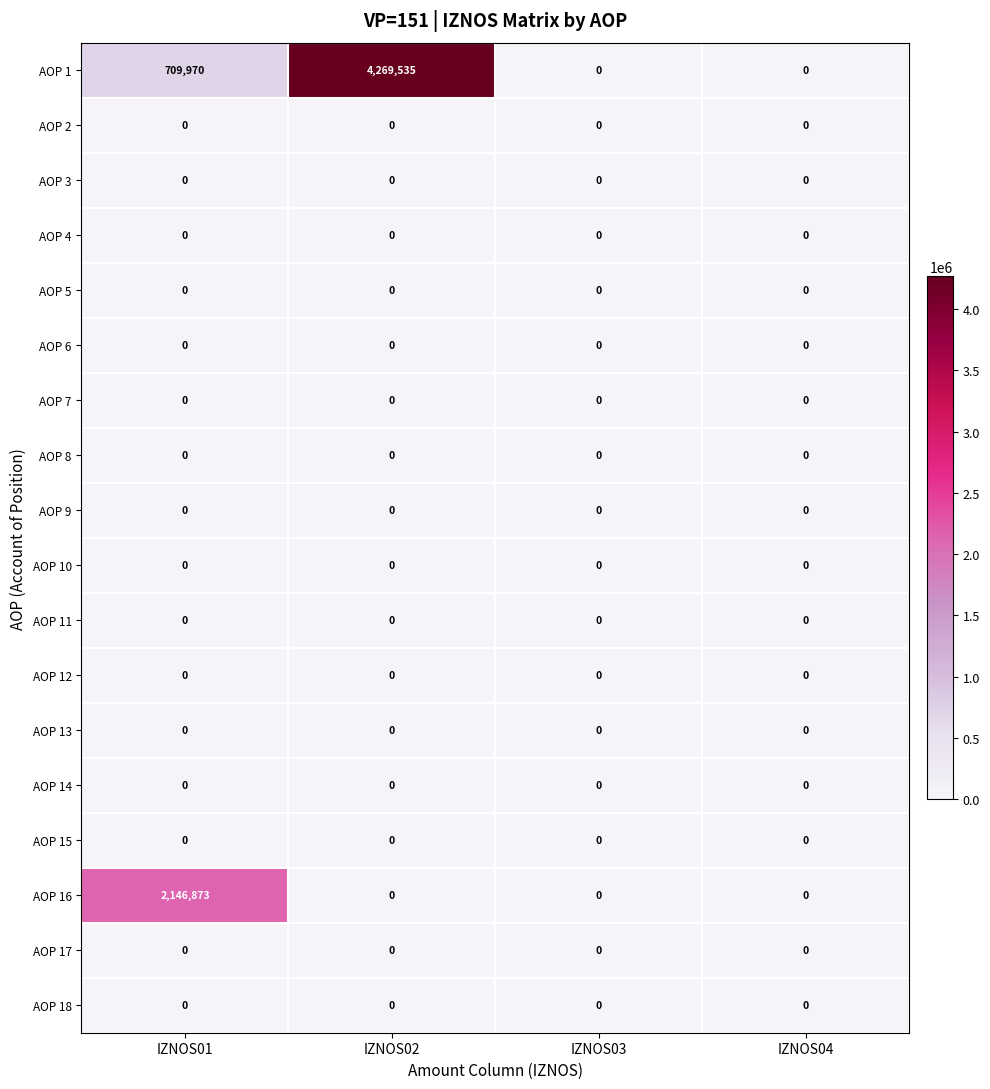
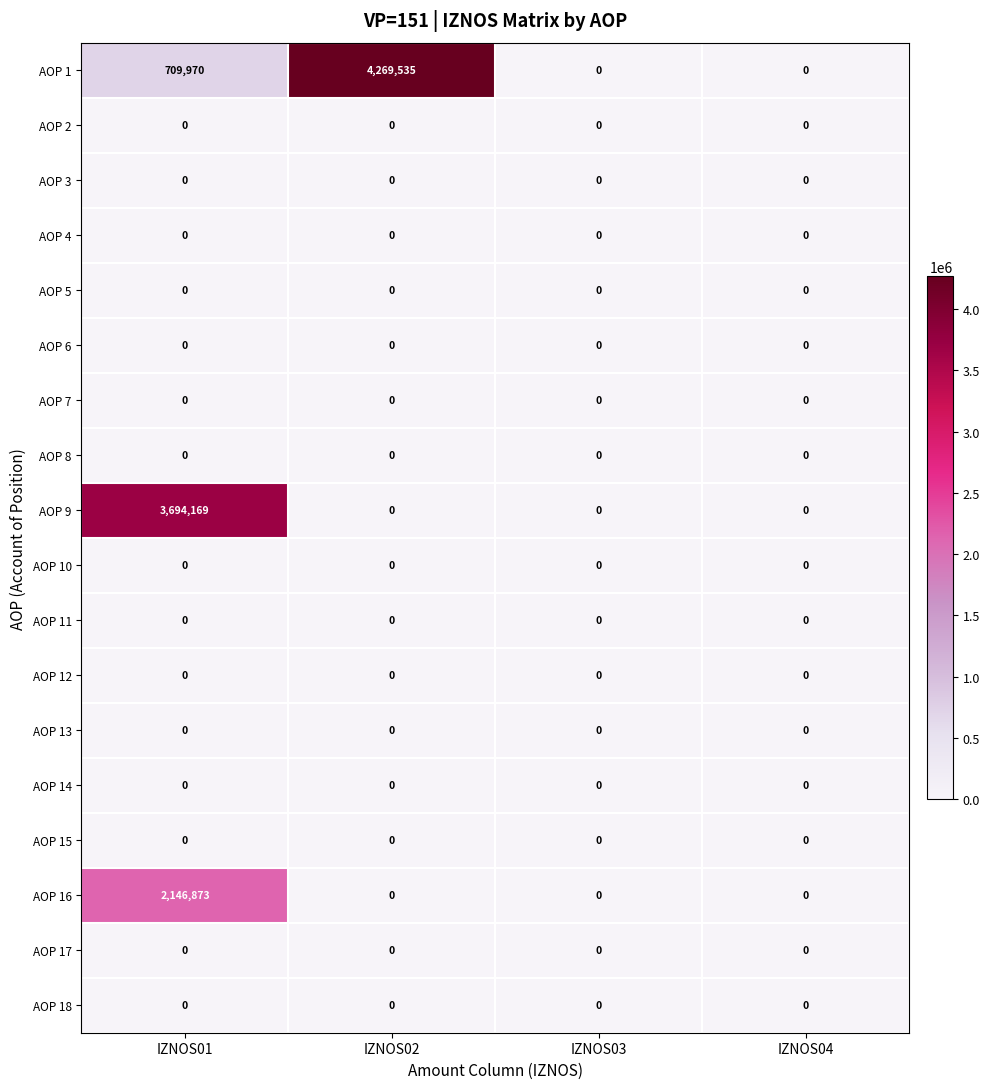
  {
    "AOP 1": {
      "IZNOS01": "709,970",
      "IZNOS02": "4,269,535",
      "IZNOS03": "0",
      "IZNOS04": "0"
    },
    "AOP 2": {
      "IZNOS01": "0",
      "IZNOS02": "0",
      "IZNOS03": "0",
      "IZNOS04": "0"
    },
    "AOP 3": {
      "IZNOS01": "0",
      "IZNOS02": "0",
      "IZNOS03": "0",
      "IZNOS04": "0"
    },
    "AOP 4": {
      "IZNOS01": "0",
      "IZNOS02": "0",
      "IZNOS03": "0",
      "IZNOS04": "0"
    },
    "AOP 5": {
      "IZNOS01": "0",
      "IZNOS02": "0",
      "IZNOS03": "0",
      "IZNOS04": "0"
    },
    "AOP 6": {
      "IZNOS01": "0",
      "IZNOS02": "0",
      "IZNOS03": "0",
      "IZNOS04": "0"
    },
    "AOP 7": {
      "IZNOS01": "0",
      "IZNOS02": "0",
      "IZNOS03": "0",
      "IZNOS04": "0"
    },
    "AOP 8": {
      "IZNOS01": "0",
      "IZNOS02": "0",
      "IZNOS03": "0",
      "IZNOS04": "0"
    },
    "AOP 9": {
-     "IZNOS01": "0",
+     "IZNOS01": "3,694,169",
      "IZNOS02": "0",
      "IZNOS03": "0",
      "IZNOS04": "0"
    },
    "AOP 10": {
      "IZNOS01": "0",
      "IZNOS02": "0",
      "IZNOS03": "0",
      "IZNOS04": "0"
    },
    "AOP 11": {
      "IZNOS01": "0",
      "IZNOS02": "0",
      "IZNOS03": "0",
      "IZNOS04": "0"
    },
    "AOP 12": {
      "IZNOS01": "0",
      "IZNOS02": "0",
      "IZNOS03": "0",
      "IZNOS04": "0"
    },
    "AOP 13": {
      "IZNOS01": "0",
      "IZNOS02": "0",
      "IZNOS03": "0",
      "IZNOS04": "0"
    },
    "AOP 14": {
      "IZNOS01": "0",
      "IZNOS02": "0",
      "IZNOS03": "0",
      "IZNOS04": "0"
    },
    "AOP 15": {
      "IZNOS01": "0",
      "IZNOS02": "0",
      "IZNOS03": "0",
      "IZNOS04": "0"
    },
    "AOP 16": {
      "IZNOS01": "2,146,873",
      "IZNOS02": "0",
      "IZNOS03": "0",
      "IZNOS04": "0"
    },
    "AOP 17": {
      "IZNOS01": "0",
      "IZNOS02": "0",
      "IZNOS03": "0",
      "IZNOS04": "0"
    },
    "AOP 18": {
      "IZNOS01": "0",
      "IZNOS02": "0",
      "IZNOS03": "0",
      "IZNOS04": "0"
    }
  }
